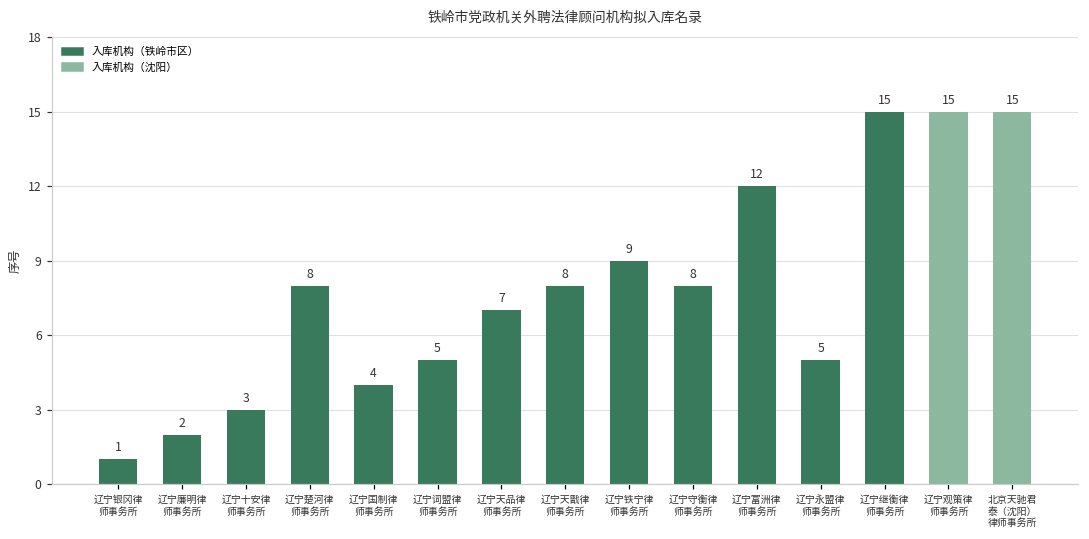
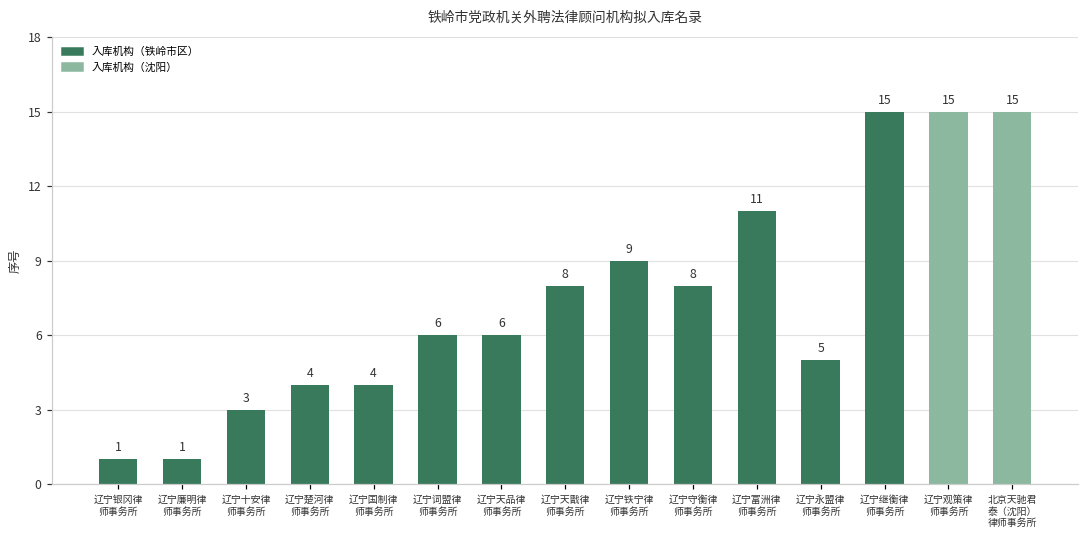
  {
    "辽宁银冈律 师事务所": 1,
-   "辽宁廉明律 师事务所": 2,
+   "辽宁廉明律 师事务所": 1,
    "辽宁十安律 师事务所": 3,
-   "辽宁楚河律 师事务所": 8,
+   "辽宁楚河律 师事务所": 4,
    "辽宁国制律 师事务所": 4,
-   "辽宁词盟律 师事务所": 5,
-   "辽宁天品律 师事务所": 7,
+   "辽宁词盟律 师事务所": 6,
+   "辽宁天品律 师事务所": 6,
    "辽宁天戬律 师事务所": 8,
    "辽宁铁宁律 师事务所": 9,
    "辽宁守衡律 师事务所": 8,
-   "辽宁富洲律 师事务所": 12,
+   "辽宁富洲律 师事务所": 11,
    "辽宁永盟律 师事务所": 5,
    "辽宁继衡律 师事务所": 15,
    "辽宁观策律 师事务所": 15,
    "北京天驰君 泰（沈阳） 律师事务所": 15
  }
